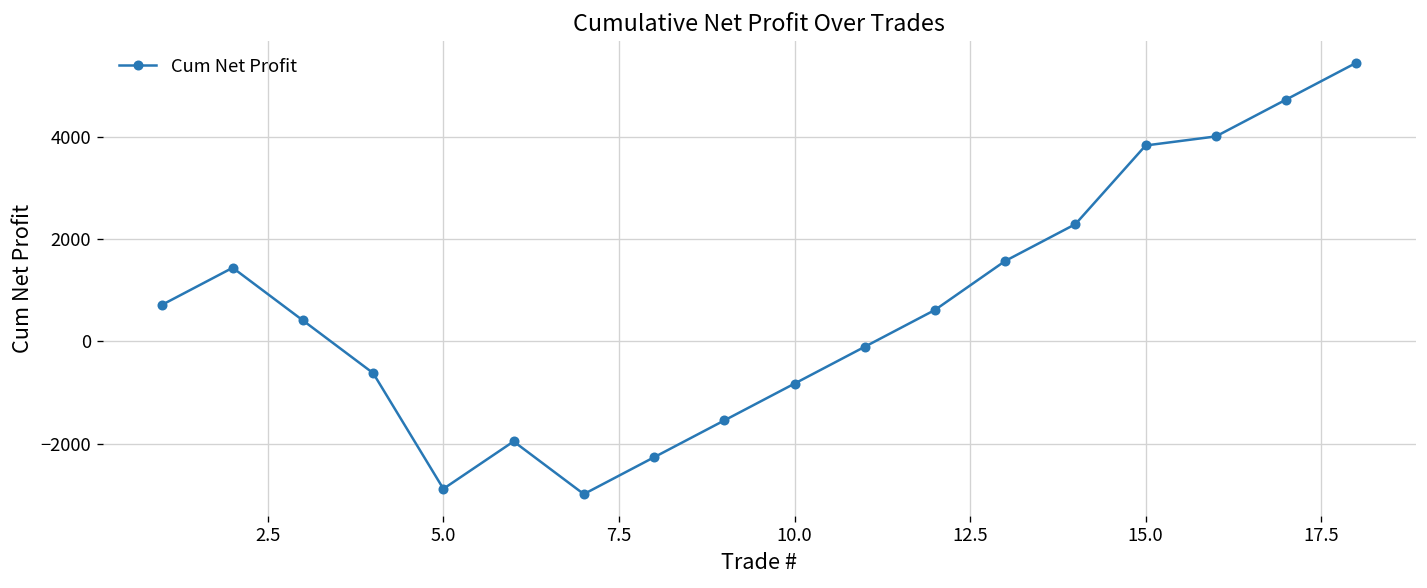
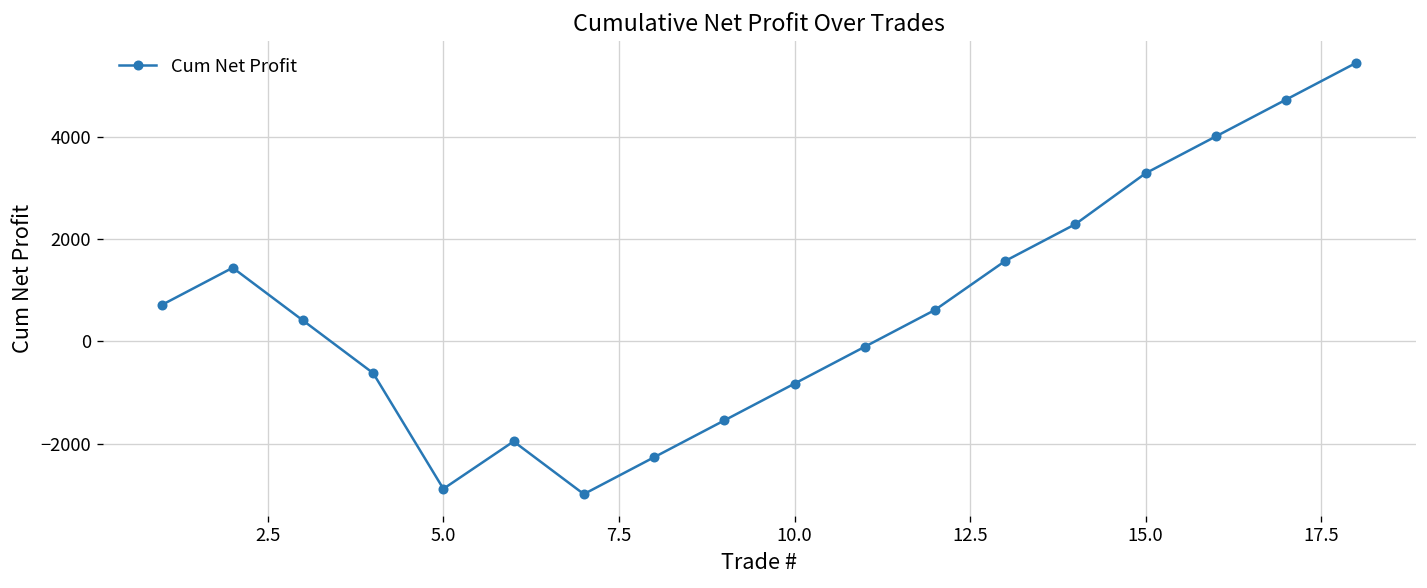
  {
    "5.0": -2900,
    "10.0": -800,
-   "15.0": 3800
+   "15.0": 3300
  }
